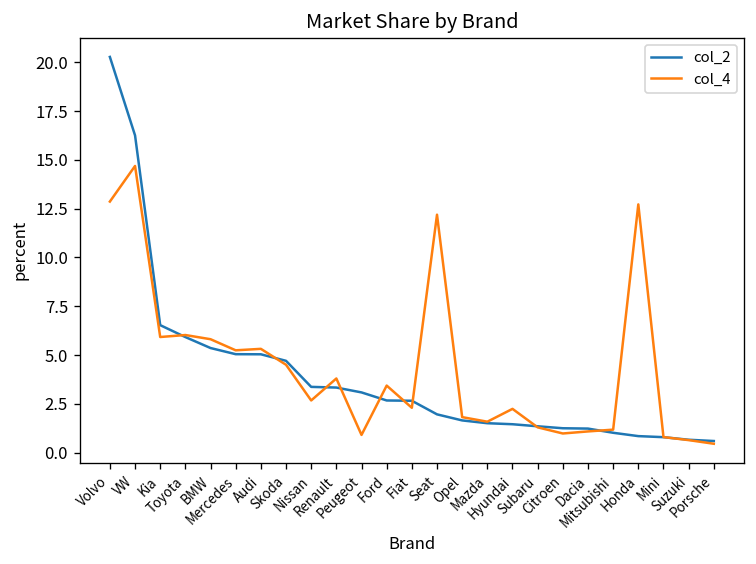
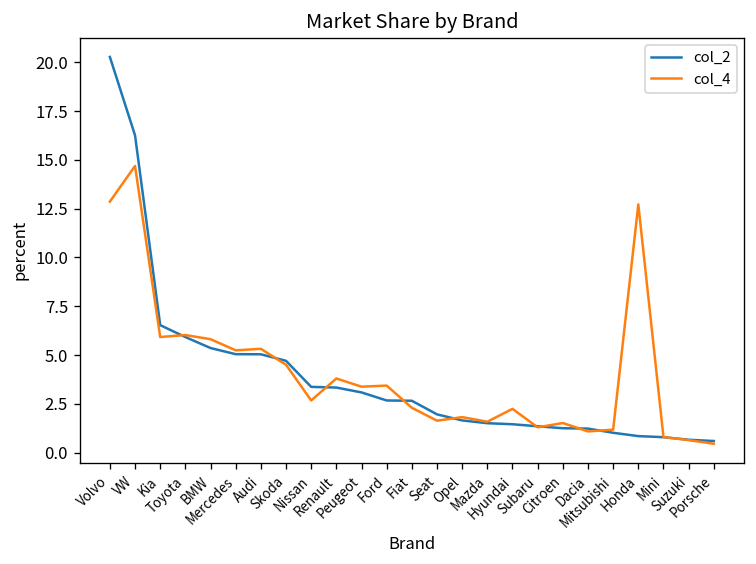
  {
    "col_2": {
      "Volvo": 20.3,
      "VW": 16.3,
      "Kia": 6.5,
      "BMW": 5.4,
      "Mercedes": 5.0,
      "Audi": 5.0,
      "Skoda": 4.7,
      "Nissan": 3.4,
      "Renault": 3.3,
      "Peugeot": 3.1,
      "Ford": 2.7,
      "Fiat": 2.7,
      "Seat": 2.0,
      "Opel": 1.7,
      "Hyundai": 1.5,
      "Citroen": 1.3,
      "Mitsubishi": 1.0,
      "Honda": 0.8
    },
    "col_4": {
      "Volvo": 12.9,
      "VW": 14.7,
      "Kia": 5.9,
      "BMW": 5.8,
      "Mercedes": 5.2,
      "Audi": 5.3,
      "Skoda": 4.5,
      "Nissan": 2.7,
      "Renault": 3.8,
-     "Peugeot": 0.9,
+     "Peugeot": 3.4,
      "Ford": 3.4,
      "Fiat": 2.3,
-     "Seat": 12.2,
+     "Seat": 1.6,
      "Opel": 1.8,
      "Hyundai": 2.2,
-     "Citroen": 1.0,
+     "Citroen": 1.5,
      "Mitsubishi": 1.2,
      "Honda": 12.7
    }
  }
